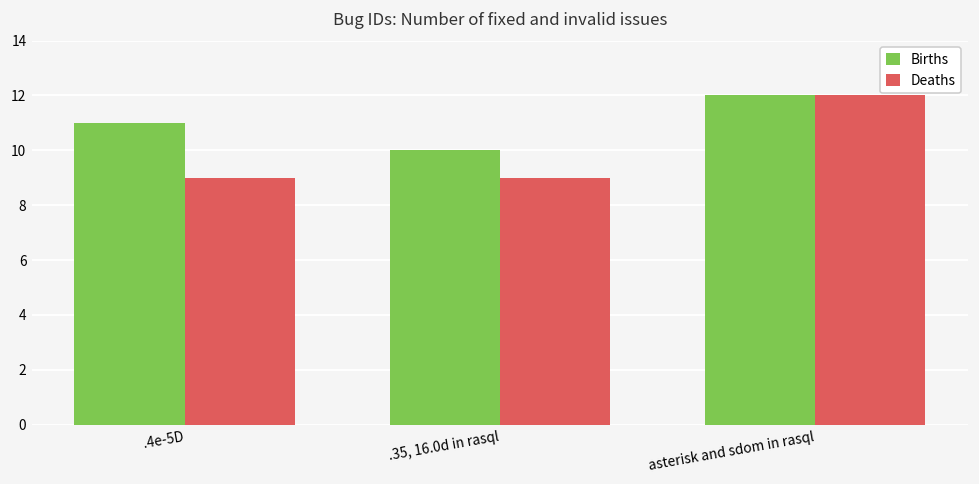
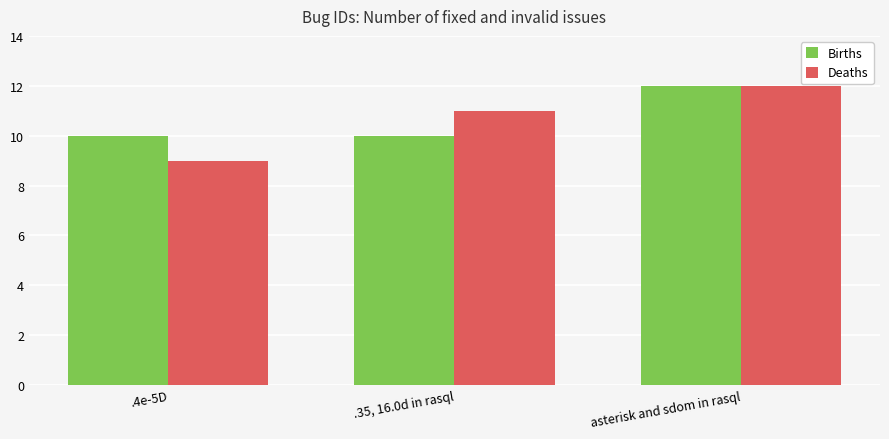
  {
    "Births": {
-     ".4e-5D": 11,
+     ".4e-5D": 10,
      ".35, 16.0d in rasql": 10,
      "asterisk and sdom in rasql": 12
    },
    "Deaths": {
      ".4e-5D": 9,
-     ".35, 16.0d in rasql": 9,
+     ".35, 16.0d in rasql": 11,
      "asterisk and sdom in rasql": 12
    }
  }
